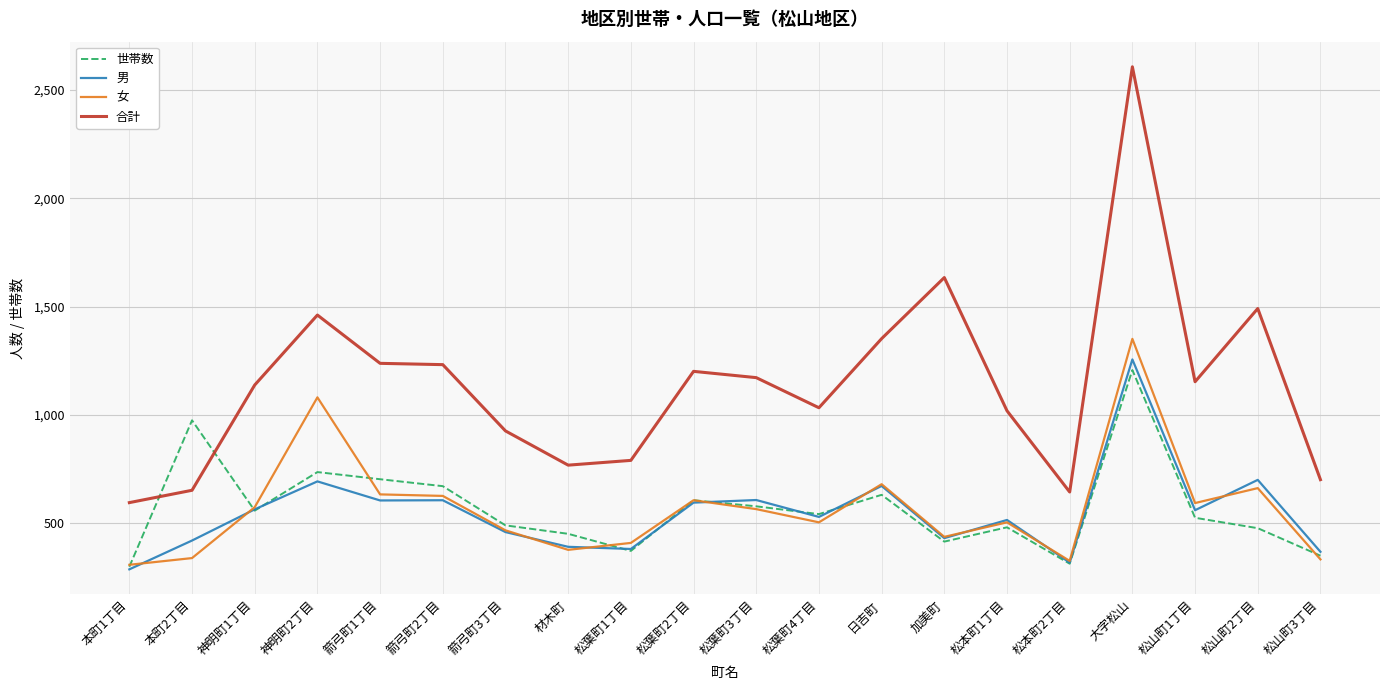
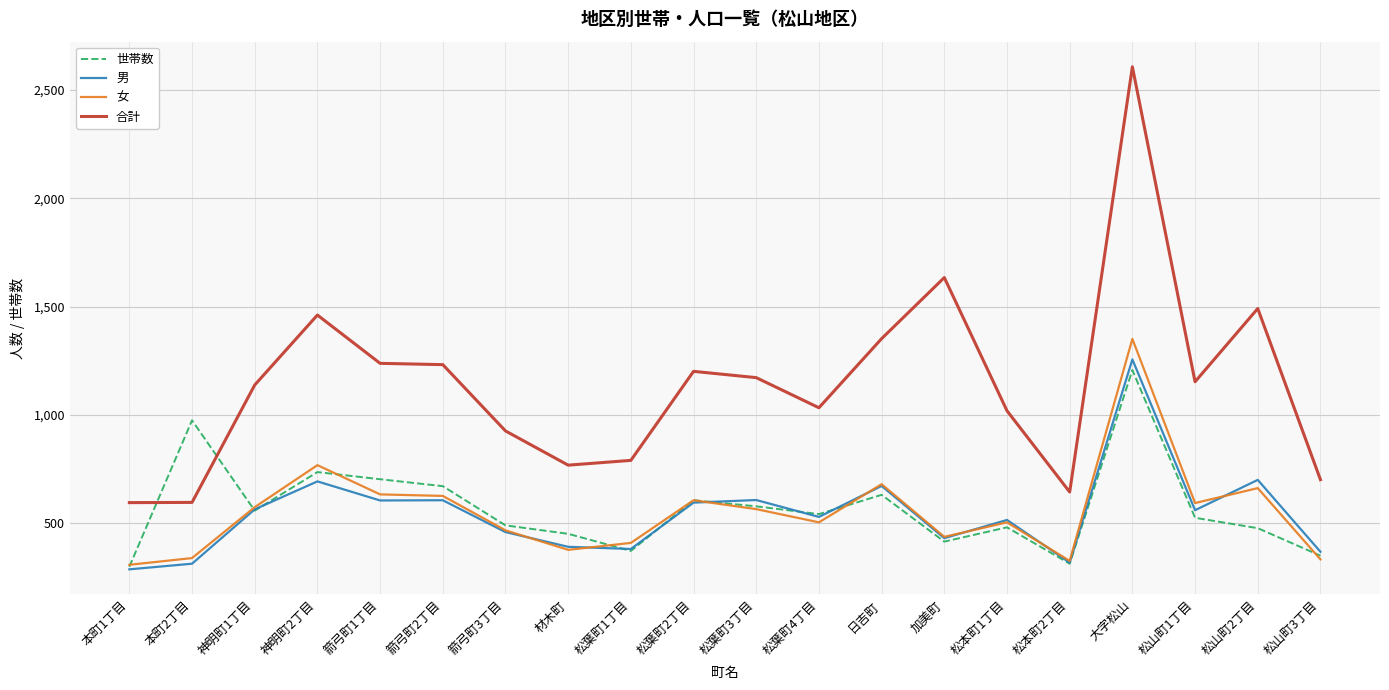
  {
    "世帯数": {
      "本町2丁目": "980",
      "神明町2丁目": "740",
      "箭弓町1丁目": "700",
      "箭弓町2丁目": "670",
      "箭弓町3丁目": "490",
      "材木町": "450",
      "松葉町3丁目": "580",
      "松葉町4丁目": "540",
      "日吉町": "630",
      "加美町": "420",
      "松本町1丁目": "480",
      "大字松山": "1,210",
      "松山町1丁目": "530",
      "松山町2丁目": "480",
      "松山町3丁目": "350"
    },
    "男": {
      "本町1丁目": "290",
-     "本町2丁目": "420",
+     "本町2丁目": "310",
      "神明町2丁目": "690",
      "箭弓町1丁目": "610",
      "箭弓町2丁目": "610",
      "材木町": "390",
      "松葉町3丁目": "610",
      "松葉町4丁目": "530",
      "大字松山": "1,260",
      "松山町1丁目": "560",
      "松山町2丁目": "700",
      "松山町3丁目": "370"
    },
    "女": {
      "本町2丁目": "340",
-     "神明町2丁目": "1,080",
+     "神明町2丁目": "770",
      "箭弓町1丁目": "630",
      "箭弓町2丁目": "630",
      "材木町": "380",
      "松葉町1丁目": "410",
      "松葉町3丁目": "570",
      "松葉町4丁目": "500",
      "大字松山": "1,350",
      "松山町1丁目": "590",
      "松山町2丁目": "660",
      "松山町3丁目": "330"
    },
    "合計": {
      "本町1丁目": "600",
-     "本町2丁目": "650",
+     "本町2丁目": "600",
      "神明町1丁目": "1,140",
      "神明町2丁目": "1,460",
      "箭弓町1丁目": "1,240",
      "箭弓町2丁目": "1,230",
      "箭弓町3丁目": "930",
      "材木町": "770",
      "松葉町1丁目": "790",
      "松葉町2丁目": "1,200",
      "松葉町3丁目": "1,170",
      "松葉町4丁目": "1,030",
      "日吉町": "1,350",
      "加美町": "1,630",
      "松本町1丁目": "1,020",
      "松本町2丁目": "640",
      "大字松山": "2,610",
      "松山町1丁目": "1,150",
      "松山町2丁目": "1,490",
      "松山町3丁目": "700"
    }
  }
